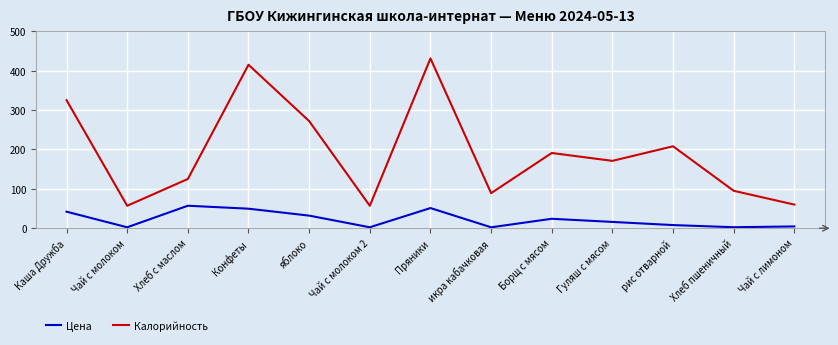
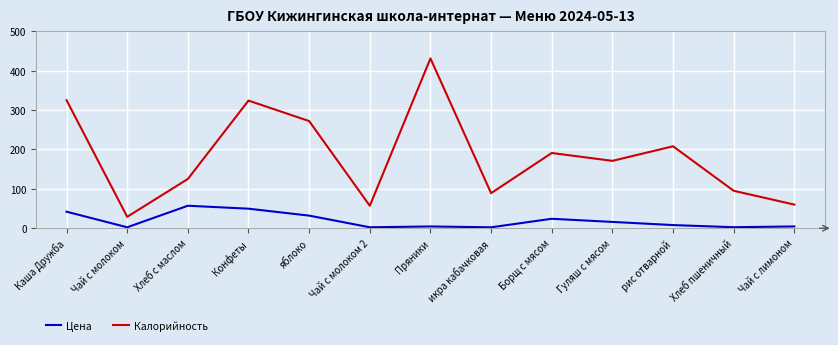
  {
    "Цена": {
      "Каша Дружба": 40,
      "Чай с молоком": 0,
      "Хлеб с маслом": 60,
      "Конфеты": 50,
      "яблоко": 30,
      "Чай с молоком 2": 0,
-     "Пряники": 50,
+     "Пряники": 0,
      "икра кабачковая": 0,
      "Борщ с мясом": 20,
      "Гуляш с мясом": 20,
      "рис отварной": 10,
      "Хлеб пшеничный": 0,
      "Чай с лимоном": 0
    },
    "Калорийность": {
      "Каша Дружба": 330,
-     "Чай с молоком": 60,
+     "Чай с молоком": 30,
      "Хлеб с маслом": 130,
-     "Конфеты": 420,
+     "Конфеты": 320,
      "яблоко": 270,
      "Чай с молоком 2": 60,
      "Пряники": 430,
      "икра кабачковая": 90,
      "Борщ с мясом": 190,
      "Гуляш с мясом": 170,
      "рис отварной": 210,
      "Хлеб пшеничный": 100,
      "Чай с лимоном": 60
    }
  }
